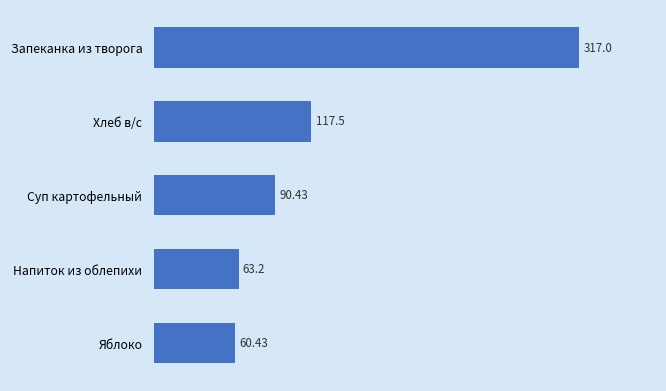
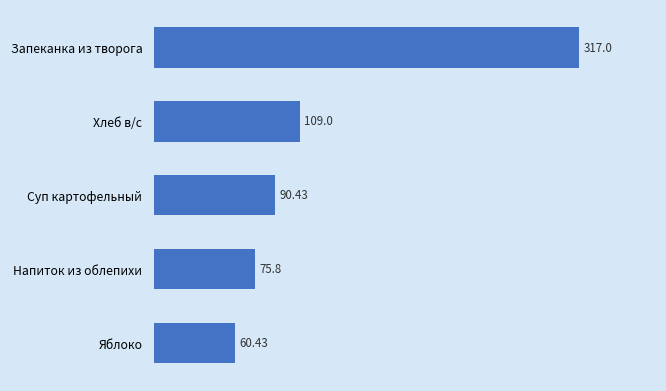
  {
    "Запеканка из творога": 317.0,
-   "Хлеб в/с": 117.5,
+   "Хлеб в/с": 109.0,
    "Суп картофельный": 90.43,
-   "Напиток из облепихи": 63.2,
+   "Напиток из облепихи": 75.8,
    "Яблоко": 60.43
  }
